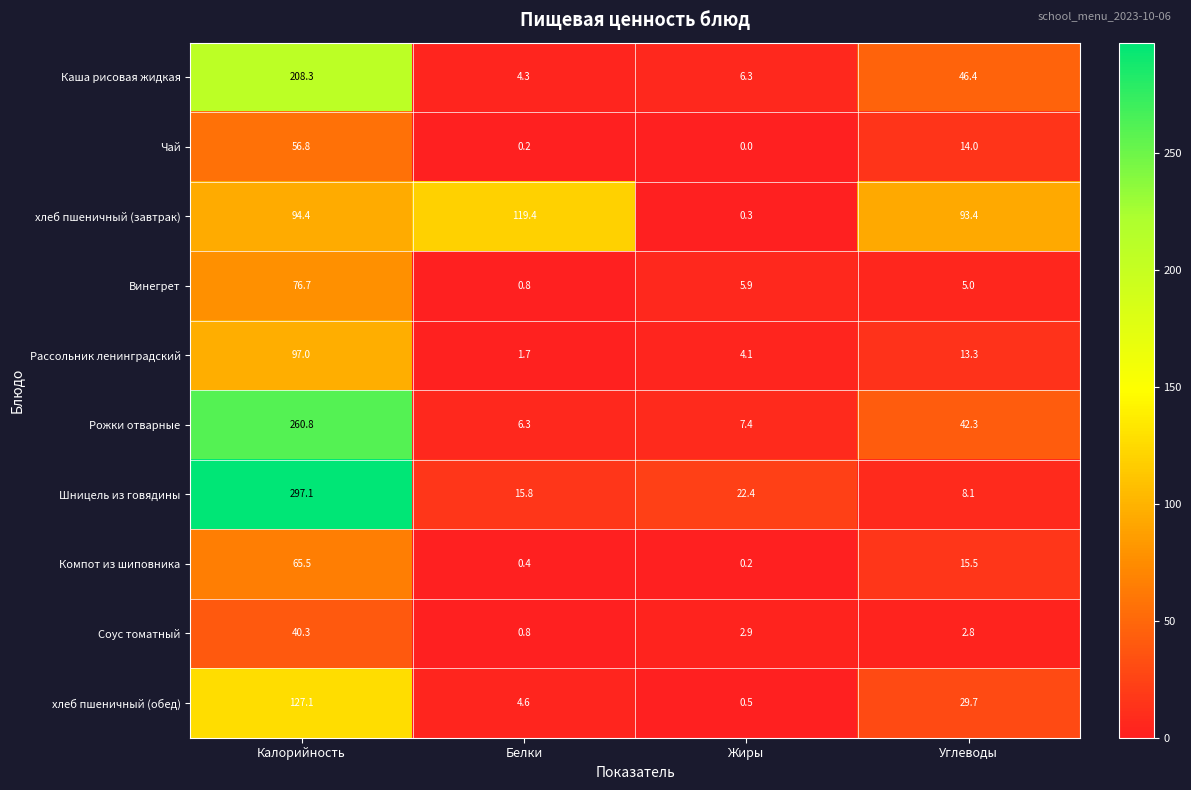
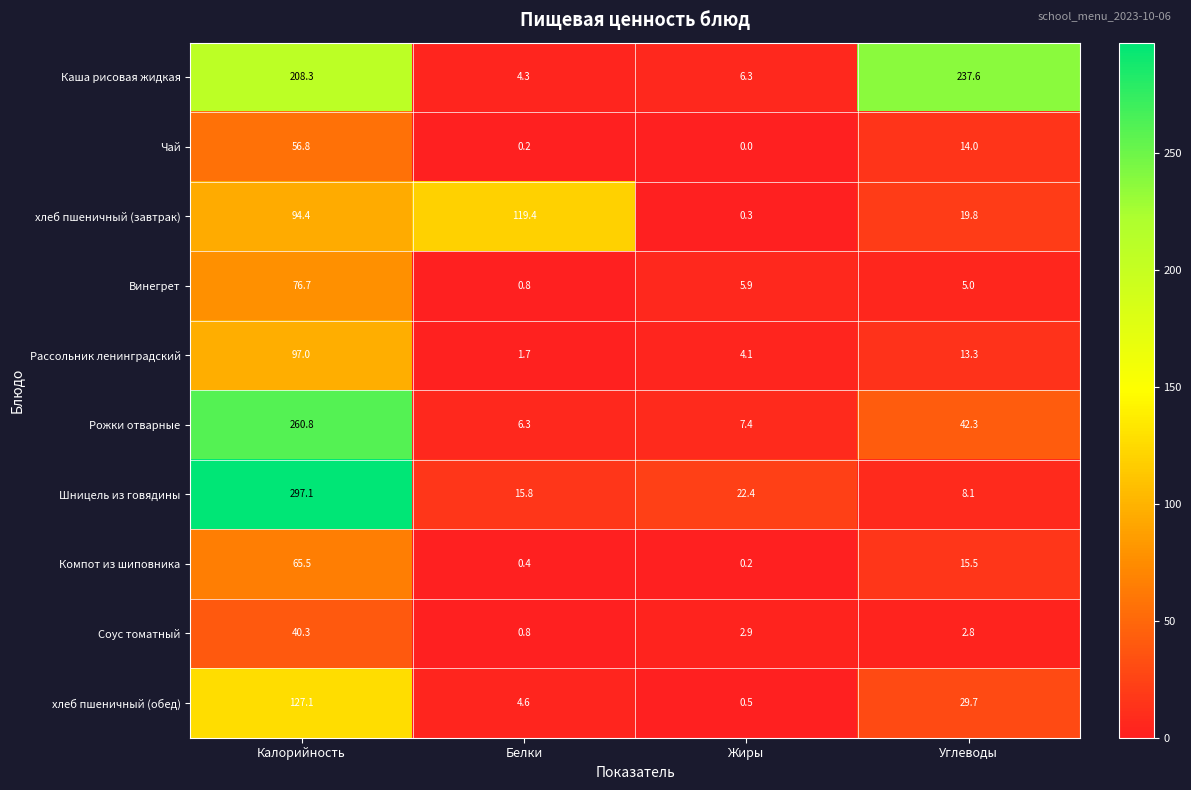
  {
    "Каша рисовая жидкая": {
      "Калорийность": 208.3,
      "Белки": 4.3,
      "Жиры": 6.3,
-     "Углеводы": 46.4
+     "Углеводы": 237.6
    },
    "Чай": {
      "Калорийность": 56.8,
      "Белки": 0.2,
      "Жиры": 0.0,
      "Углеводы": 14.0
    },
    "хлеб пшеничный (завтрак)": {
      "Калорийность": 94.4,
      "Белки": 119.4,
      "Жиры": 0.3,
-     "Углеводы": 93.4
+     "Углеводы": 19.8
    },
    "Винегрет": {
      "Калорийность": 76.7,
      "Белки": 0.8,
      "Жиры": 5.9,
      "Углеводы": 5.0
    },
    "Рассольник ленинградский": {
      "Калорийность": 97.0,
      "Белки": 1.7,
      "Жиры": 4.1,
      "Углеводы": 13.3
    },
    "Рожки отварные": {
      "Калорийность": 260.8,
      "Белки": 6.3,
      "Жиры": 7.4,
      "Углеводы": 42.3
    },
    "Шницель из говядины": {
      "Калорийность": 297.1,
      "Белки": 15.8,
      "Жиры": 22.4,
      "Углеводы": 8.1
    },
    "Компот из шиповника": {
      "Калорийность": 65.5,
      "Белки": 0.4,
      "Жиры": 0.2,
      "Углеводы": 15.5
    },
    "Соус томатный": {
      "Калорийность": 40.3,
      "Белки": 0.8,
      "Жиры": 2.9,
      "Углеводы": 2.8
    },
    "хлеб пшеничный (обед)": {
      "Калорийность": 127.1,
      "Белки": 4.6,
      "Жиры": 0.5,
      "Углеводы": 29.7
    }
  }
